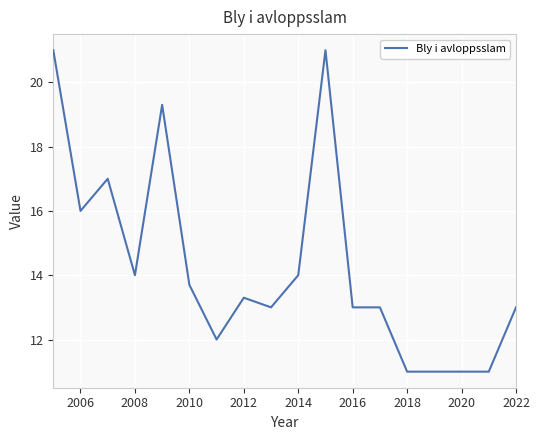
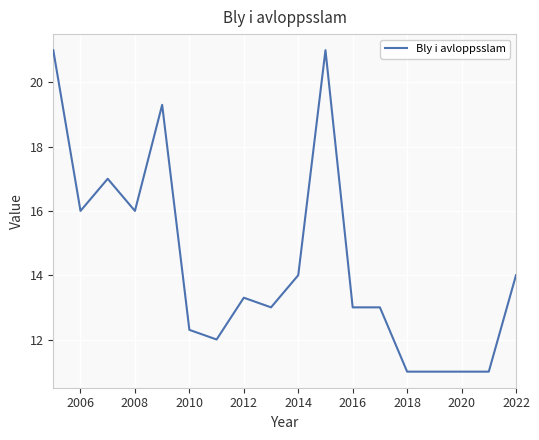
  {
    "2006": 16.0,
-   "2008": 14,
-   "2010": 13.7,
+   "2008": 16,
+   "2010": 12.3,
    "2012": 13.3,
    "2014": 14.0,
    "2016": 13.0,
    "2018": 11.0,
    "2020": 11.0,
-   "2022": 13
+   "2022": 14
  }
